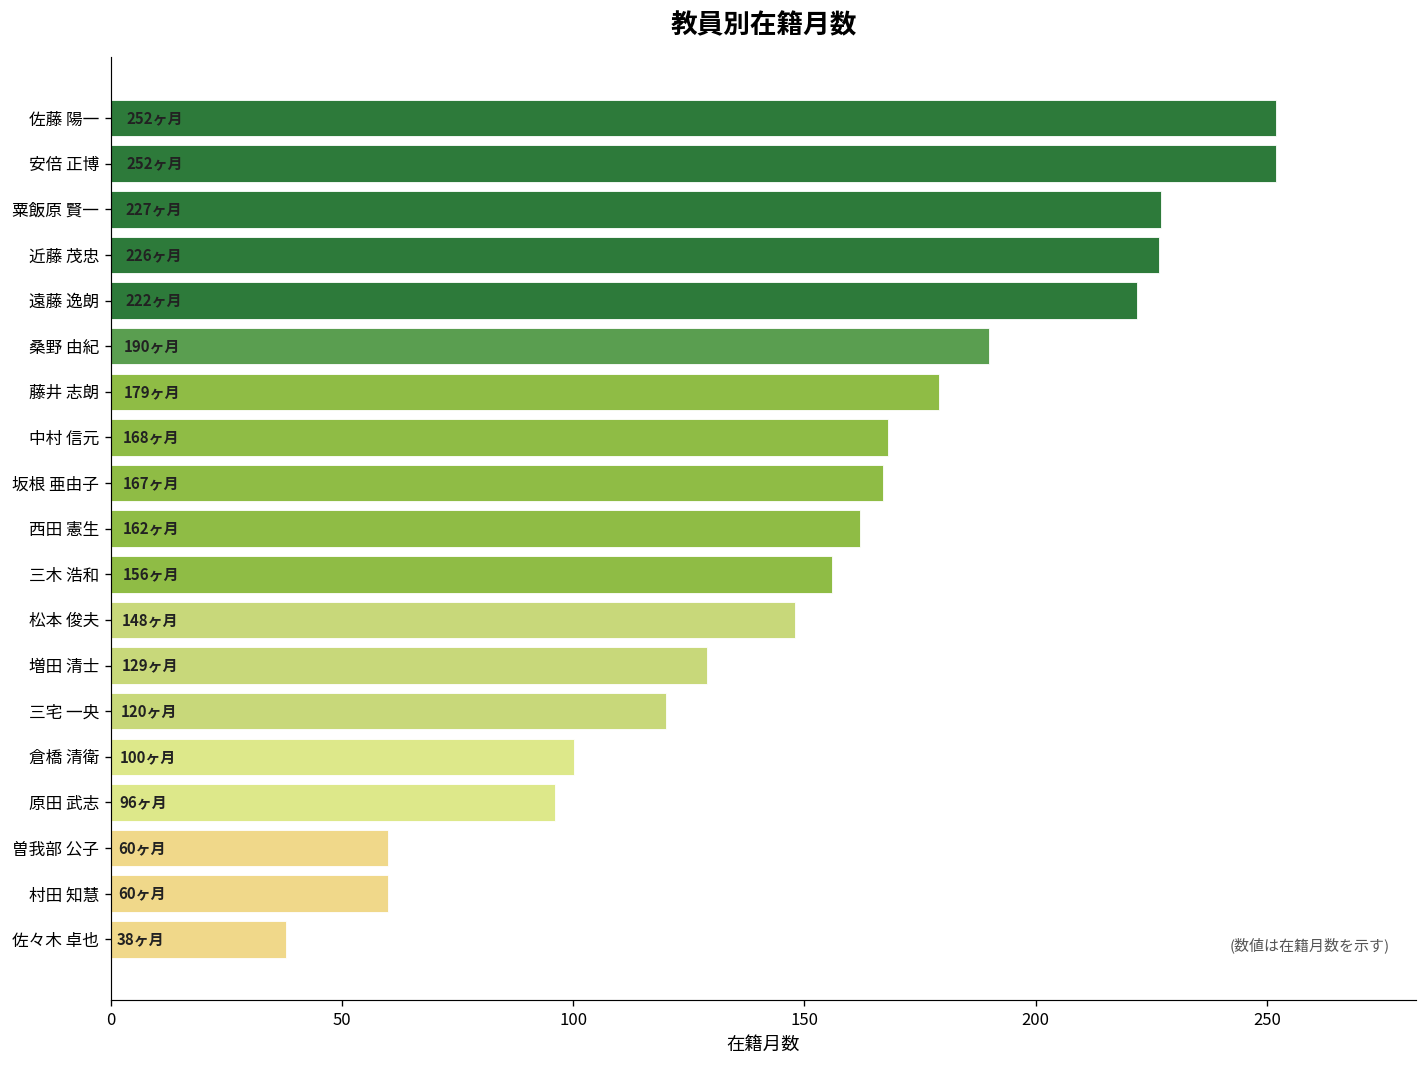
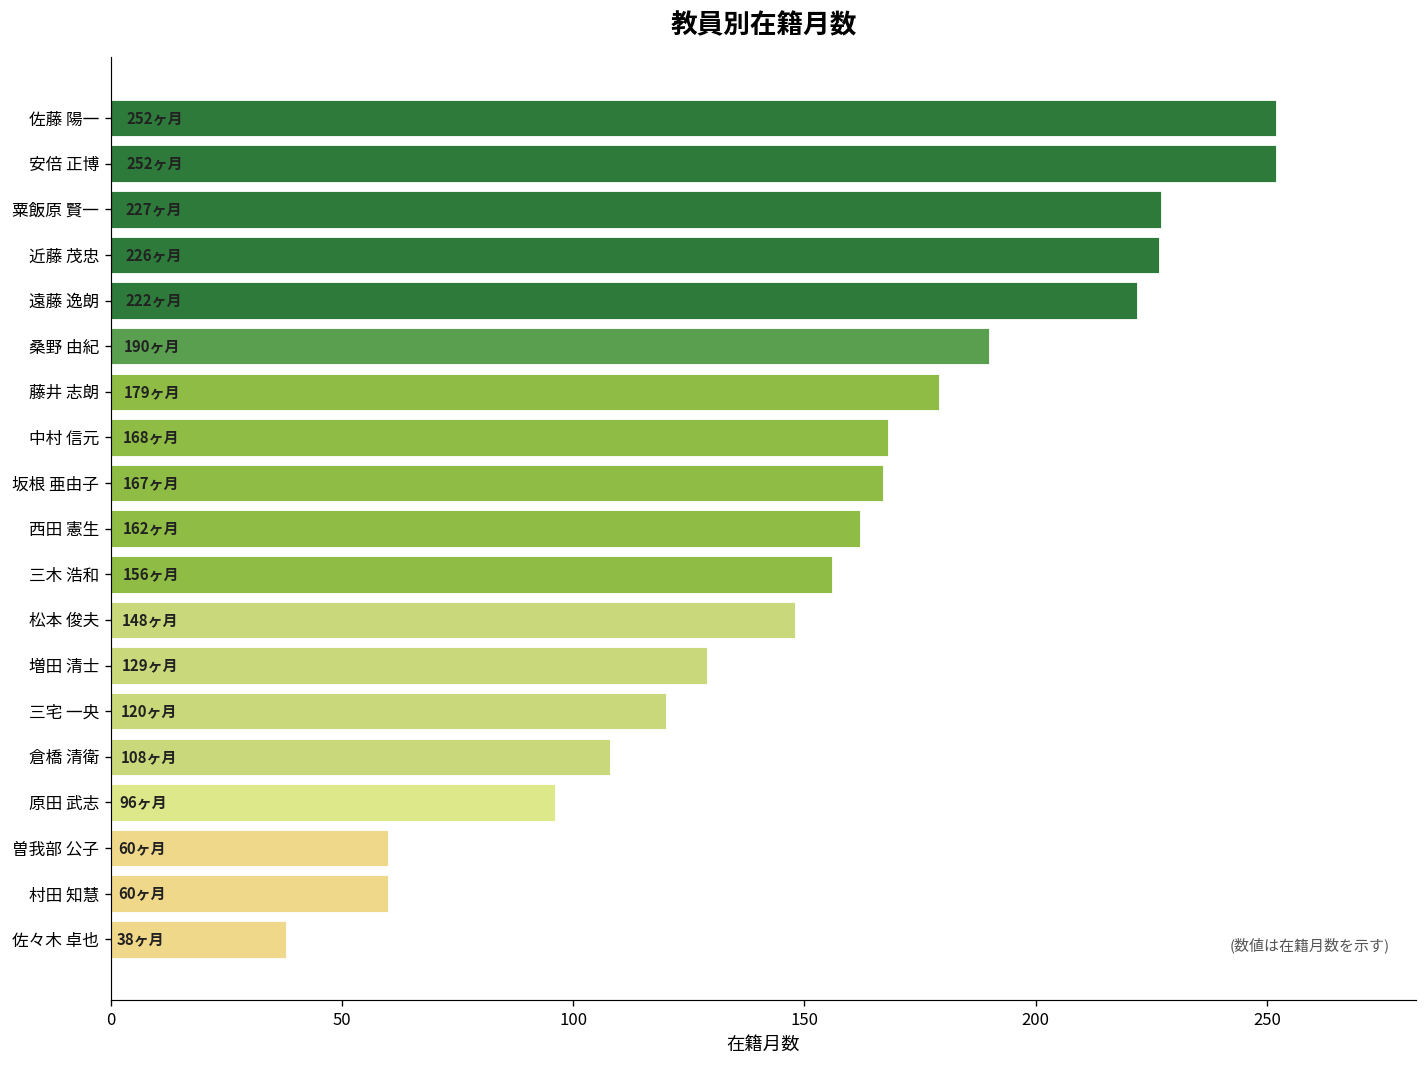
  {
    "佐藤 陽一": 252,
    "安倍 正博": 252,
    "粟飯原 賢一": 227,
    "遠藤 逸朗": 222,
    "桑野 由紀": 190,
    "藤井 志朗": 179,
    "中村 信元": 168,
    "坂根 亜由子": 167,
    "西田 憲生": 162,
    "三木 浩和": 156,
    "松本 俊夫": 148,
    "増田 清士": 129,
    "三宅 一央": 120,
-   "倉橋 清衛": 100,
+   "倉橋 清衛": 108,
    "原田 武志": 96,
    "曽我部 公子": 60,
    "村田 知慧": 60,
    "佐々木 卓也": 38
  }
